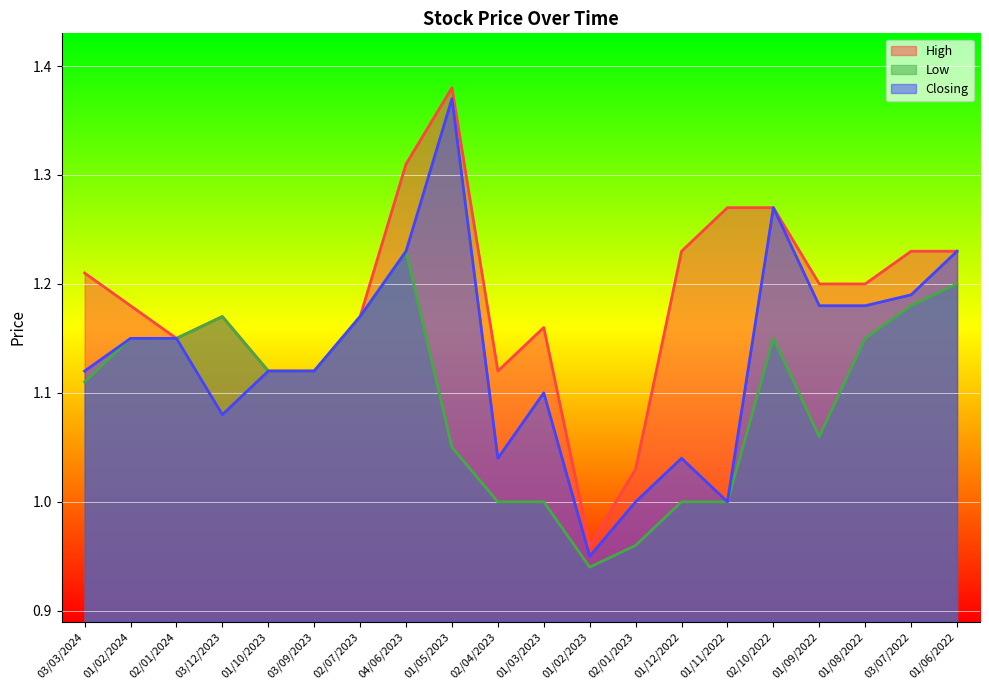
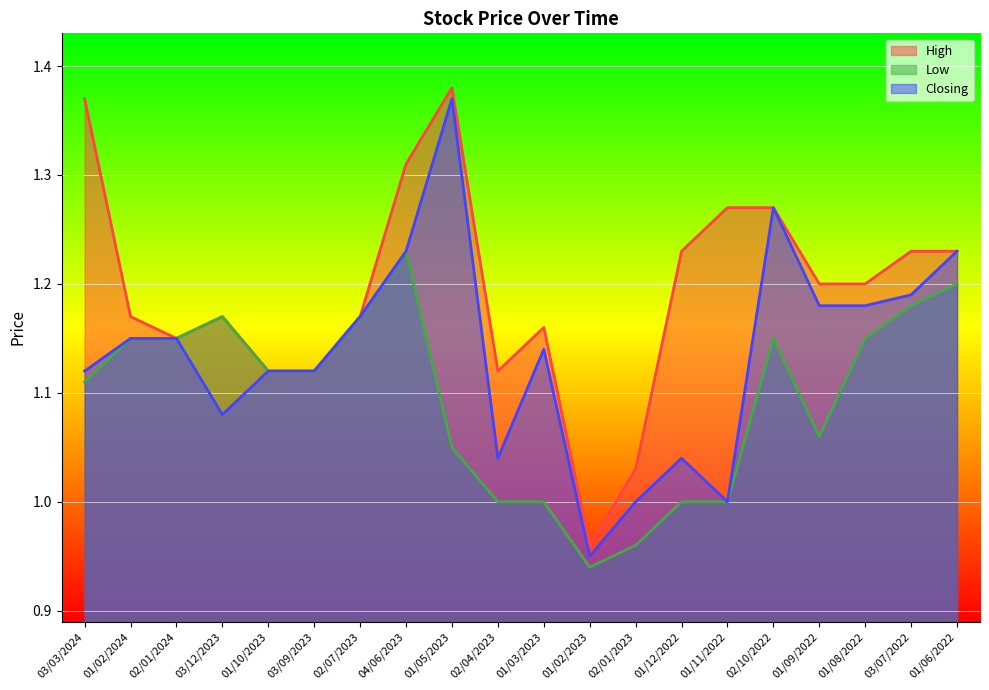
  {
    "High": {
-     "03/03/2024": 1.21,
-     "01/02/2024": 1.18,
+     "03/03/2024": 1.37,
+     "01/02/2024": 1.17,
      "04/06/2023": 1.31,
      "01/05/2023": 1.38,
      "02/04/2023": 1.12,
      "01/03/2023": 1.16,
      "01/02/2023": 0.96,
      "02/01/2023": 1.03,
      "01/12/2022": 1.23,
      "01/11/2022": 1.27,
      "01/09/2022": 1.20,
      "01/08/2022": 1.20,
      "03/07/2022": 1.23
    },
    "Low": {
      "03/03/2024": 1.11,
      "01/05/2023": 1.05,
      "02/04/2023": 1.00,
      "01/03/2023": 1.00,
      "01/02/2023": 0.94,
      "02/01/2023": 0.96,
      "01/12/2022": 1.00,
      "02/10/2022": 1.15,
      "01/09/2022": 1.06,
      "01/08/2022": 1.15,
      "03/07/2022": 1.18,
      "01/06/2022": 1.20
    },
    "Closing": {
      "03/03/2024": 1.12,
      "03/12/2023": 1.08,
      "01/05/2023": 1.37,
      "02/04/2023": 1.04,
-     "01/03/2023": 1.10,
+     "01/03/2023": 1.14,
      "01/02/2023": 0.95,
      "02/01/2023": 1.00,
      "01/12/2022": 1.04,
      "01/09/2022": 1.18,
      "01/08/2022": 1.18,
      "03/07/2022": 1.19
    }
  }
